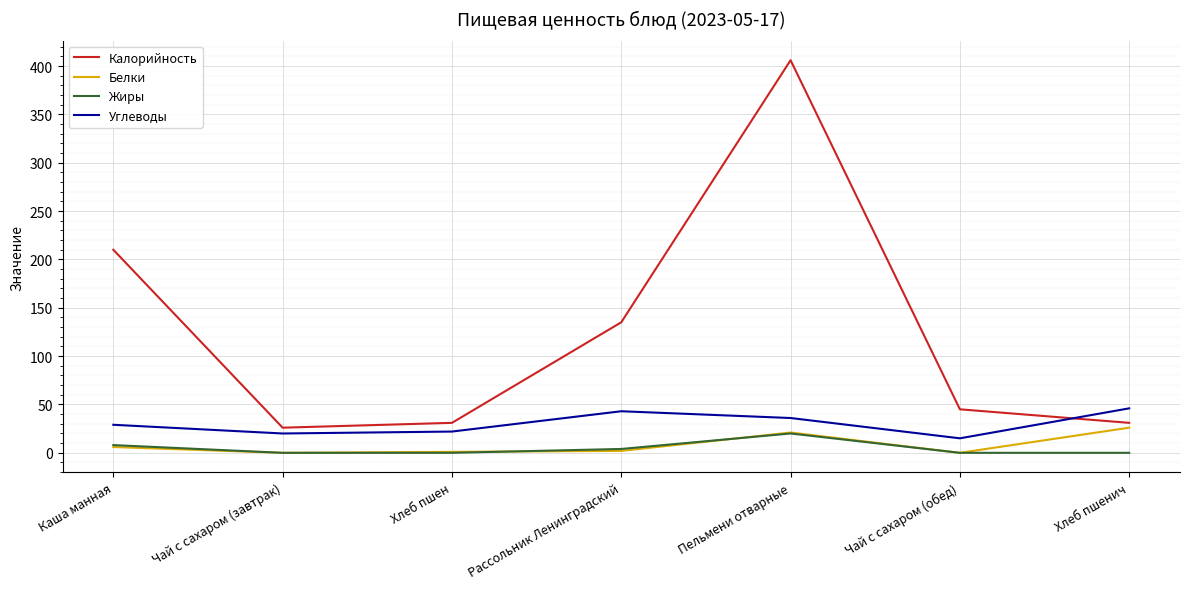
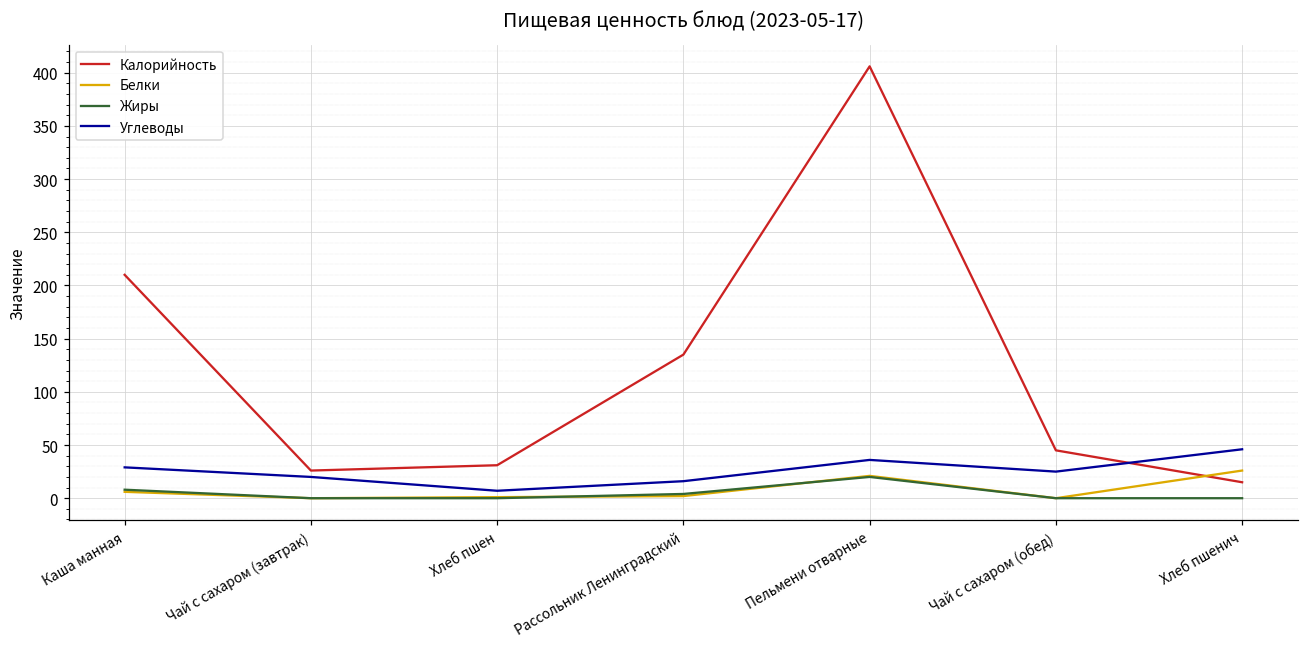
  {
    "Калорийность": {
      "Каша манная": 210,
      "Чай с сахаром (завтрак)": 30,
      "Хлеб пшен": 30,
      "Рассольник Ленинградский": 140,
      "Пельмени отварные": 410,
      "Чай с сахаром (обед)": 50,
-     "Хлеб пшенич": 30
+     "Хлеб пшенич": 20
    },
    "Белки": {
      "Хлеб пшенич": 30
    },
    "Жиры": {
      "Хлеб пшенич": 0
    },
    "Углеводы": {
      "Каша манная": 30,
      "Чай с сахаром (завтрак)": 20,
-     "Хлеб пшен": 20,
-     "Рассольник Ленинградский": 40,
+     "Хлеб пшен": 10,
+     "Рассольник Ленинградский": 20,
      "Пельмени отварные": 40,
-     "Чай с сахаром (обед)": 20,
+     "Чай с сахаром (обед)": 30,
      "Хлеб пшенич": 50
    }
  }
